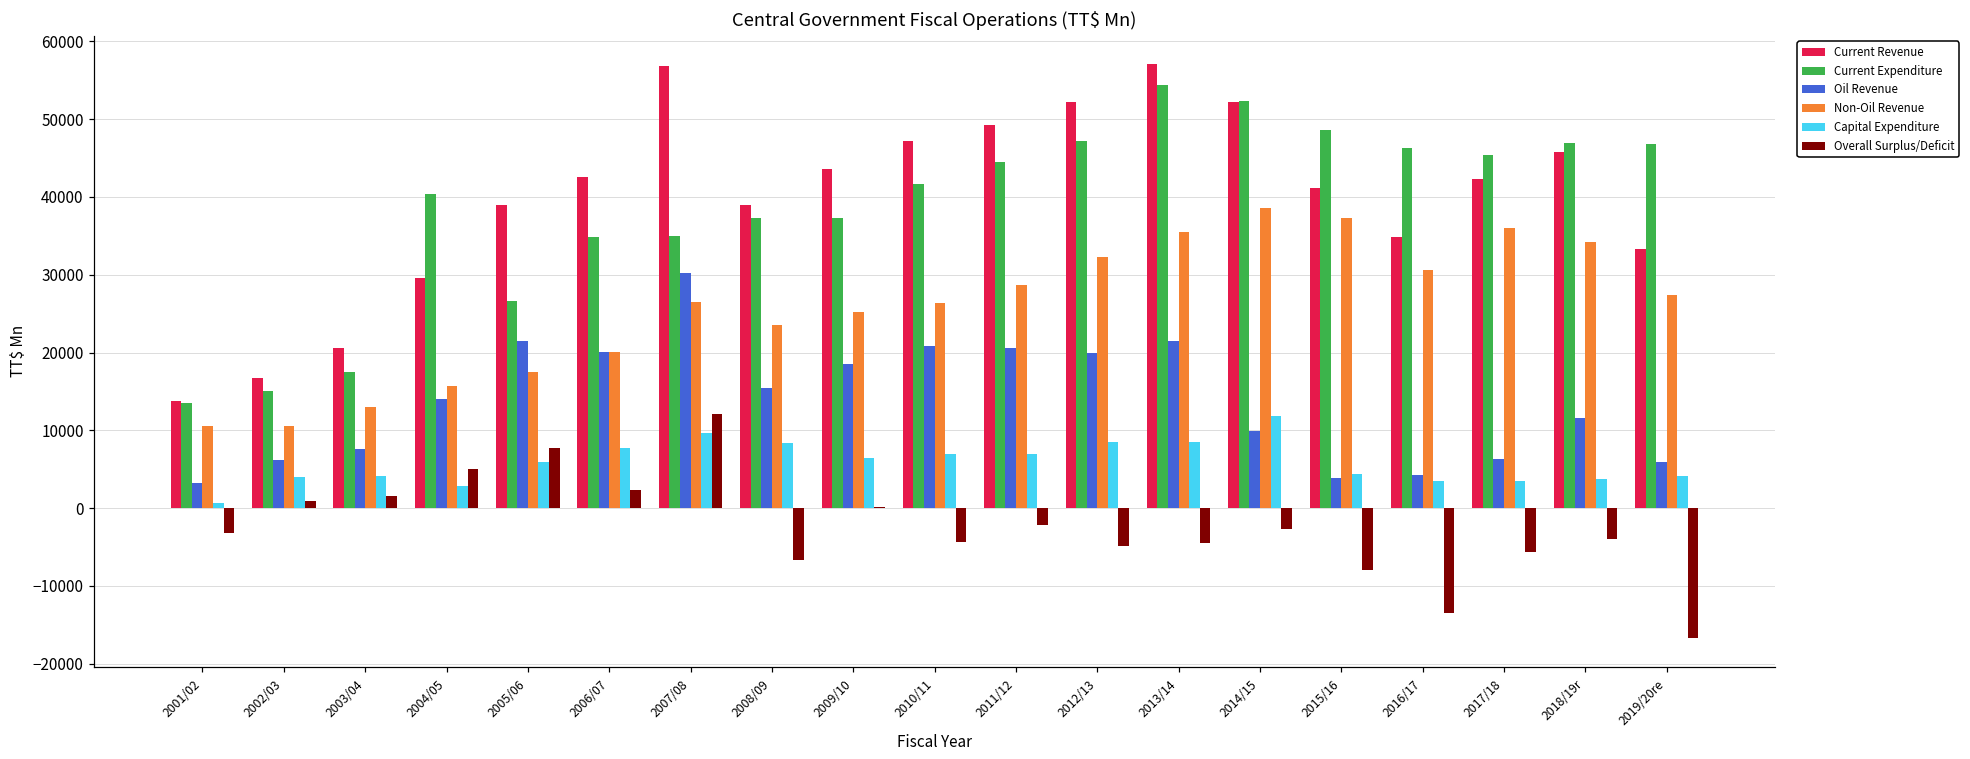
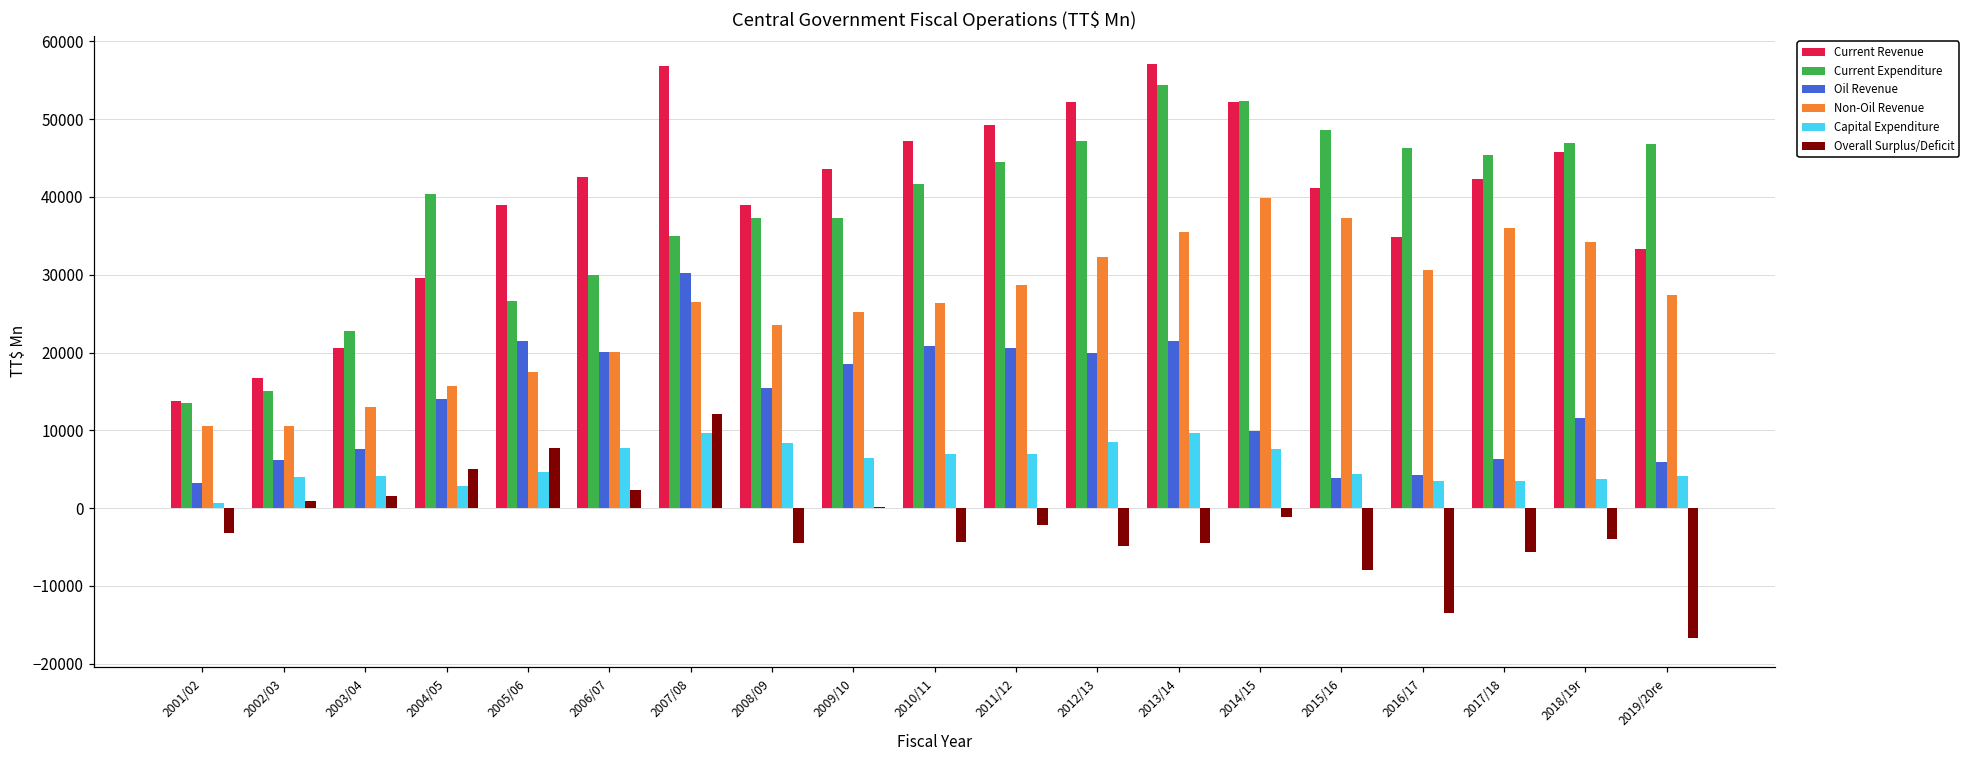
  {
    "Current Revenue": {
      "2001/02": 14000,
      "2002/03": 17000,
      "2003/04": 21000,
      "2004/05": 30000,
      "2005/06": 39000,
      "2006/07": 43000,
      "2007/08": 57000,
      "2008/09": 39000,
      "2009/10": 44000,
      "2010/11": 47000,
      "2011/12": 49000,
      "2012/13": 52000,
      "2013/14": 57000,
      "2014/15": 52000,
      "2015/16": 41000,
      "2016/17": 35000,
      "2017/18": 42000,
      "2018/19r": 46000,
      "2019/20re": 33000
    },
    "Current Expenditure": {
      "2001/02": 14000,
      "2002/03": 15000,
-     "2003/04": 17000,
+     "2003/04": 23000,
      "2004/05": 40000,
      "2005/06": 27000,
-     "2006/07": 35000,
+     "2006/07": 30000,
      "2007/08": 35000,
      "2008/09": 37000,
      "2009/10": 37000,
      "2010/11": 42000,
      "2011/12": 44000,
      "2012/13": 47000,
      "2013/14": 54000,
      "2014/15": 52000,
      "2015/16": 49000,
      "2016/17": 46000,
      "2017/18": 45000,
      "2018/19r": 47000,
      "2019/20re": 47000
    },
    "Oil Revenue": {
      "2001/02": 3000,
      "2002/03": 6000,
      "2003/04": 8000,
      "2004/05": 14000,
      "2005/06": 21000,
      "2006/07": 20000,
      "2007/08": 30000,
      "2008/09": 15000,
      "2009/10": 18000,
      "2010/11": 21000,
      "2011/12": 21000,
      "2012/13": 20000,
      "2013/14": 22000,
      "2014/15": 10000,
      "2015/16": 4000,
      "2016/17": 4000,
      "2017/18": 6000,
      "2018/19r": 12000,
      "2019/20re": 6000
    },
    "Non-Oil Revenue": {
      "2001/02": 11000,
      "2002/03": 11000,
      "2003/04": 13000,
      "2004/05": 16000,
      "2005/06": 17000,
      "2006/07": 20000,
      "2007/08": 27000,
      "2008/09": 24000,
      "2009/10": 25000,
      "2010/11": 26000,
      "2011/12": 29000,
      "2012/13": 32000,
      "2013/14": 36000,
-     "2014/15": 39000,
+     "2014/15": 40000,
      "2015/16": 37000,
      "2016/17": 31000,
      "2017/18": 36000,
      "2018/19r": 34000,
      "2019/20re": 27000
    },
    "Capital Expenditure": {
      "2001/02": 1000,
      "2002/03": 4000,
      "2003/04": 4000,
      "2004/05": 3000,
-     "2005/06": 6000,
+     "2005/06": 5000,
      "2006/07": 8000,
      "2007/08": 10000,
      "2008/09": 8000,
      "2009/10": 6000,
      "2010/11": 7000,
      "2011/12": 7000,
      "2012/13": 8000,
-     "2013/14": 8000,
-     "2014/15": 12000,
+     "2013/14": 10000,
+     "2014/15": 8000,
      "2015/16": 4000,
      "2016/17": 3000,
      "2017/18": 3000,
      "2018/19r": 4000,
      "2019/20re": 4000
    },
    "Overall Surplus/Deficit": {
      "2001/02": -3000,
      "2002/03": 1000,
      "2003/04": 2000,
      "2004/05": 5000,
      "2005/06": 8000,
      "2006/07": 2000,
      "2007/08": 12000,
-     "2008/09": -7000,
+     "2008/09": -5000,
      "2010/11": -4000,
      "2011/12": -2000,
      "2012/13": -5000,
      "2013/14": -4000,
-     "2014/15": -3000,
+     "2014/15": -1000,
      "2015/16": -8000,
      "2016/17": -14000,
      "2017/18": -6000,
      "2018/19r": -4000,
      "2019/20re": -17000
    }
  }
